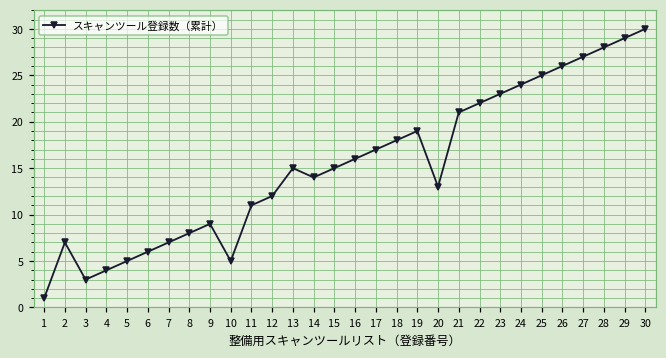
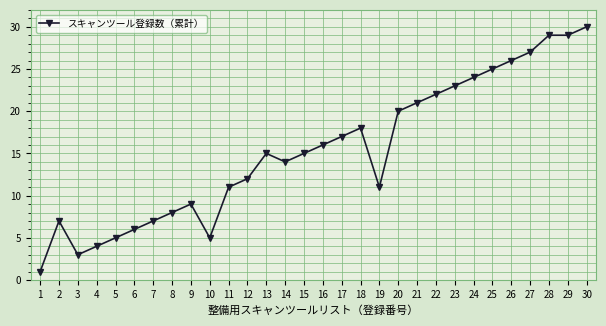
  {
    "1": 1,
    "2": 7,
    "3": 3,
    "4": 4,
    "5": 5,
    "6": 6,
    "7": 7,
    "8": 8,
    "9": 9,
    "10": 5,
    "11": 11,
    "12": 12,
    "13": 15,
    "14": 14,
    "15": 15,
    "16": 16,
    "17": 17,
    "18": 18,
-   "19": 19,
-   "20": 13,
+   "19": 11,
+   "20": 20,
    "21": 21,
    "22": 22,
    "23": 23,
    "24": 24,
    "25": 25,
    "26": 26,
    "27": 27,
-   "28": 28,
+   "28": 29,
    "29": 29,
    "30": 30
  }
